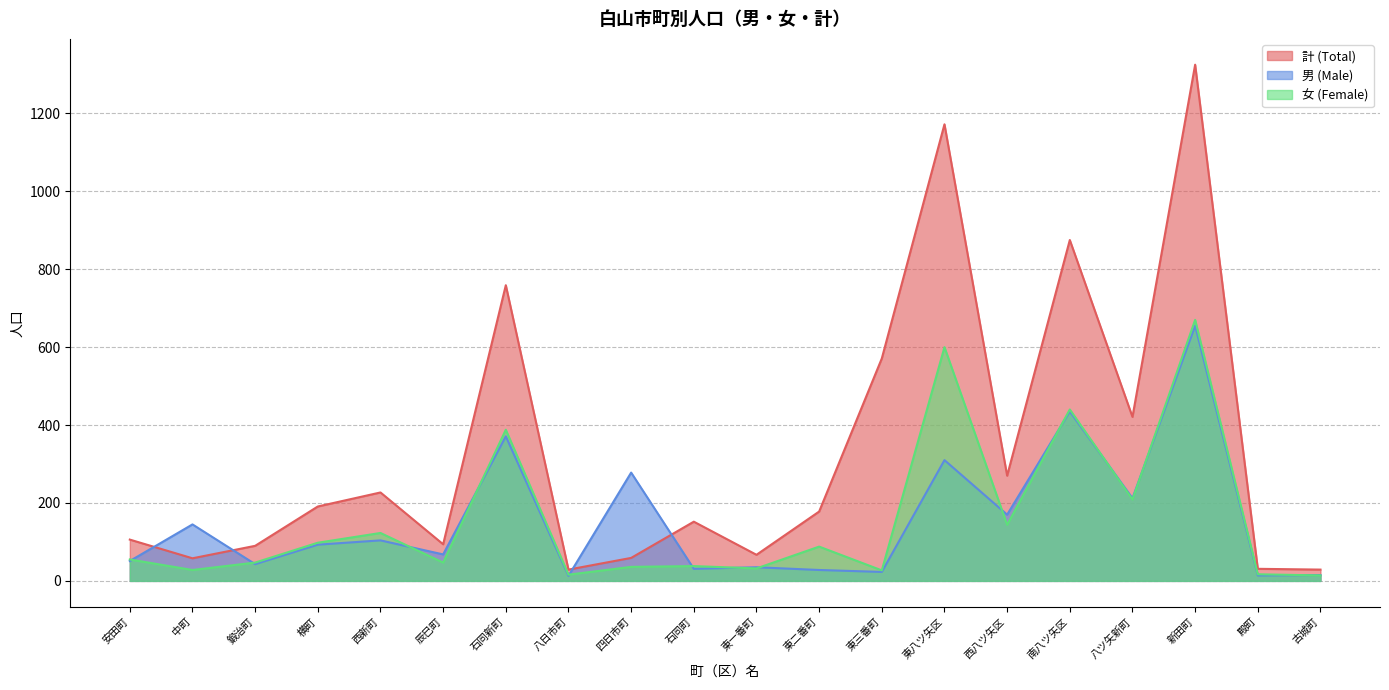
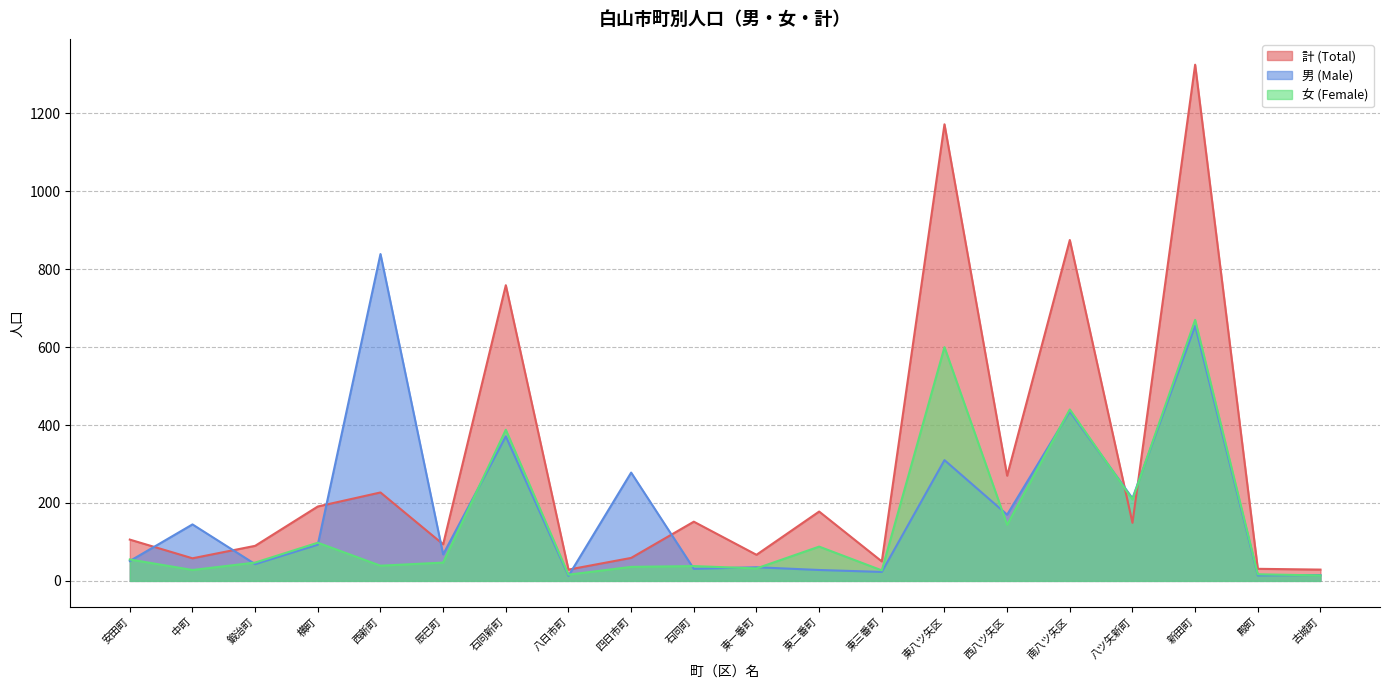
  {
    "計 (Total)": {
      "安田町": 110,
      "中町": 60,
      "鍛治町": 90,
      "横町": 190,
      "西新町": 230,
      "辰巳町": 90,
      "石同新町": 760,
      "八日市町": 30,
      "四日市町": 60,
      "石同町": 150,
      "東一番町": 70,
      "東二番町": 180,
-     "東三番町": 570,
+     "東三番町": 50,
      "東八ツ矢区": 1170,
      "西八ツ矢区": 270,
      "南八ツ矢区": 880,
-     "八ツ矢新町": 420,
+     "八ツ矢新町": 150,
      "新田町": 1330,
      "殿町": 30,
      "古城町": 30
    },
    "男 (Male)": {
      "中町": 150,
-     "西新町": 100,
+     "西新町": 840,
      "辰巳町": 70,
      "石同新町": 370,
      "四日市町": 280,
      "石同町": 30,
      "東二番町": 30,
      "東八ツ矢区": 310,
      "西八ツ矢区": 170,
      "新田町": 660
    },
    "女 (Female)": {
      "中町": 30,
-     "西新町": 120,
+     "西新町": 40,
      "辰巳町": 50,
      "石同新町": 390,
      "四日市町": 40,
      "石同町": 40,
      "東二番町": 90,
      "東八ツ矢区": 600,
      "西八ツ矢区": 140,
      "新田町": 670
    }
  }
